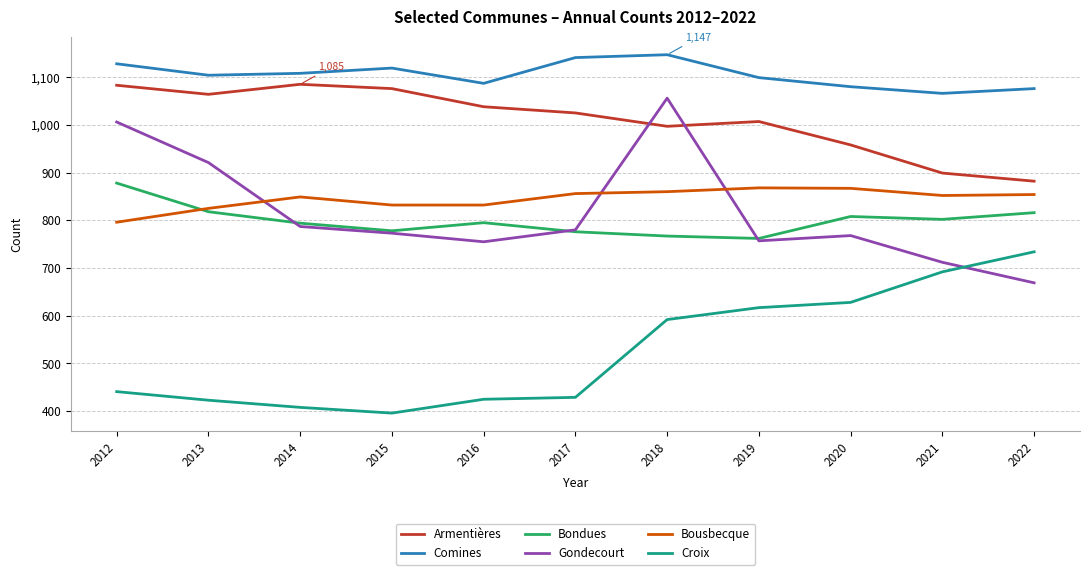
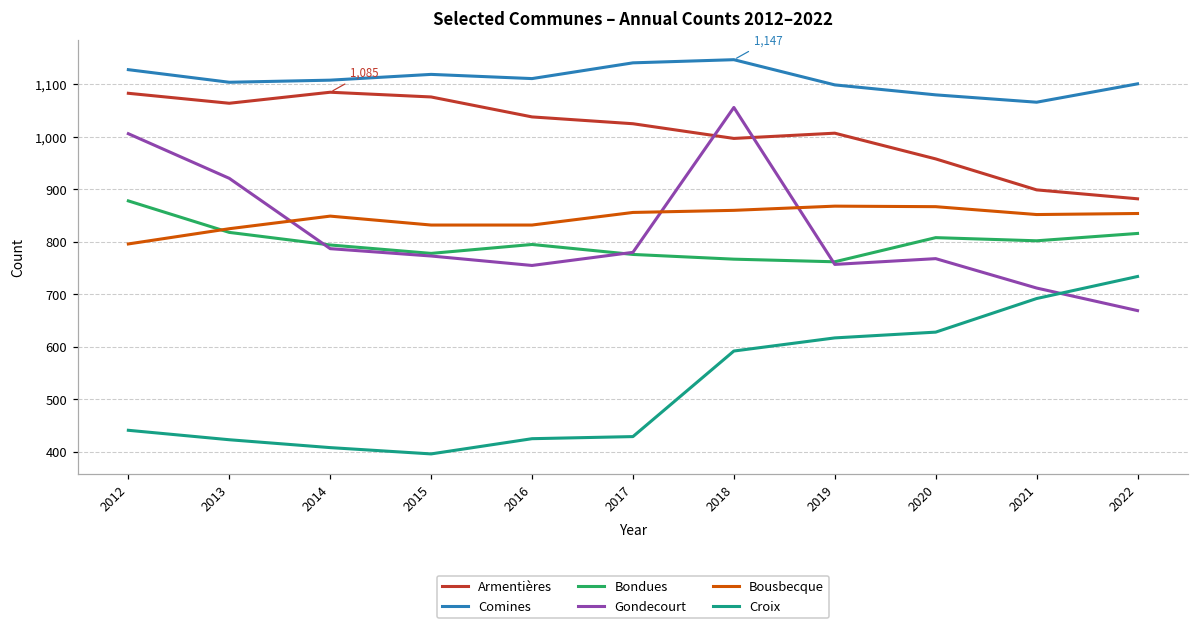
  {
    "Comines": {
      "2012": "1,130",
      "2013": "1,100",
      "2015": "1,120",
-     "2016": "1,090",
+     "2016": "1,110",
      "2017": "1,140",
      "2019": "1,100",
      "2020": "1,080",
      "2021": "1,070",
-     "2022": "1,080"
+     "2022": "1,100"
    },
    "Gondecourt": {
      "2012": "1,010",
      "2013": "920",
      "2014": "790",
      "2016": "760",
      "2018": "1,060",
      "2020": "770",
      "2021": "710",
      "2022": "670"
    }
  }
